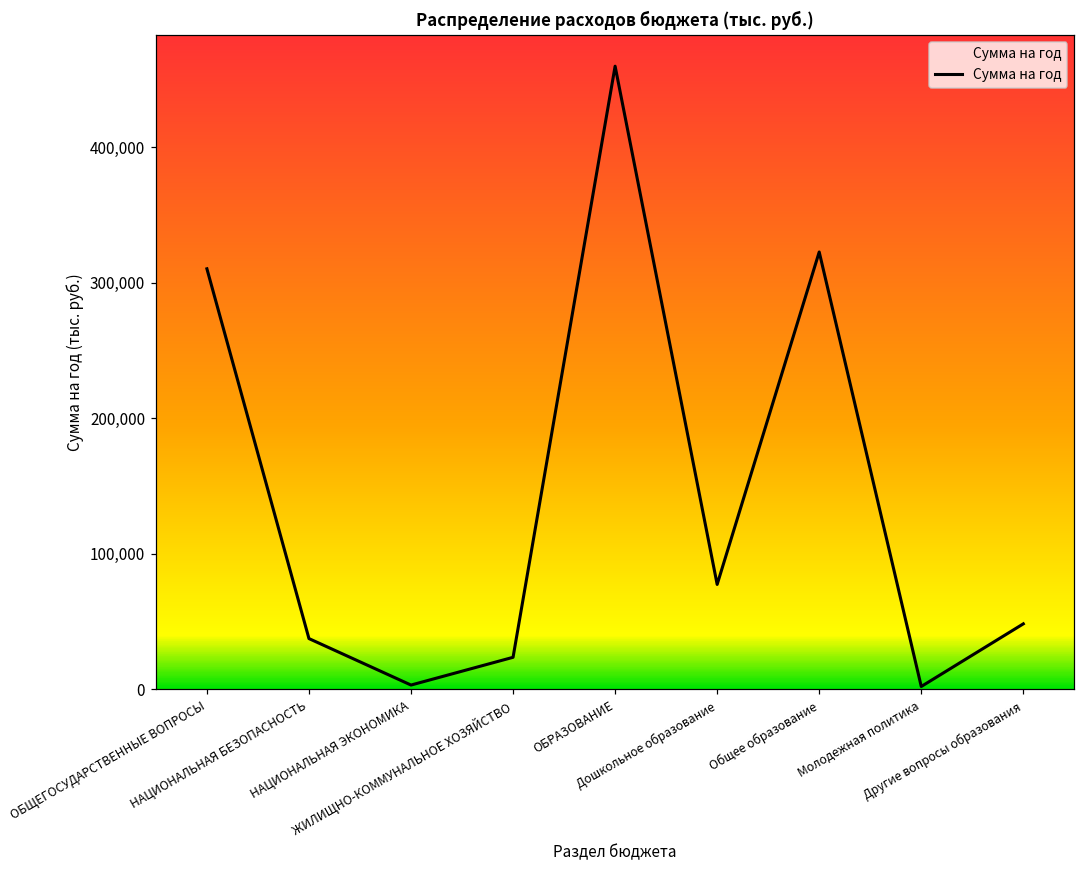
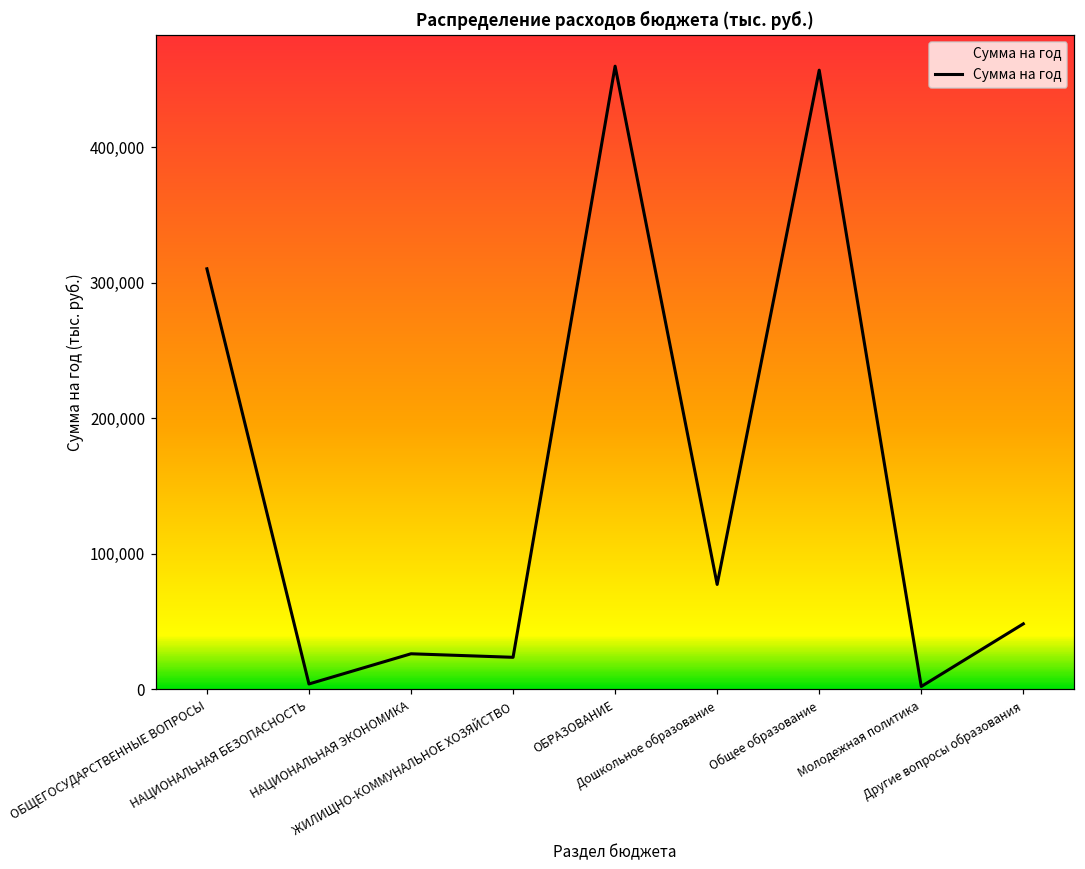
  {
    "ОБЩЕГОСУДАРСТВЕННЫЕ ВОПРОСЫ": "310,000",
-   "НАЦИОНАЛЬНАЯ БЕЗОПАСНОСТЬ": "37,000",
-   "НАЦИОНАЛЬНАЯ ЭКОНОМИКА": "3,000",
+   "НАЦИОНАЛЬНАЯ БЕЗОПАСНОСТЬ": "4,000",
+   "НАЦИОНАЛЬНАЯ ЭКОНОМИКА": "26,000",
    "ЖИЛИЩНО-КОММУНАЛЬНОЕ ХОЗЯЙСТВО": "24,000",
    "ОБРАЗОВАНИЕ": "460,000",
    "Дошкольное образование": "77,000",
-   "Общее образование": "323,000",
+   "Общее образование": "457,000",
    "Молодежная политика": "2,000",
    "Другие вопросы образования": "48,000"
  }
